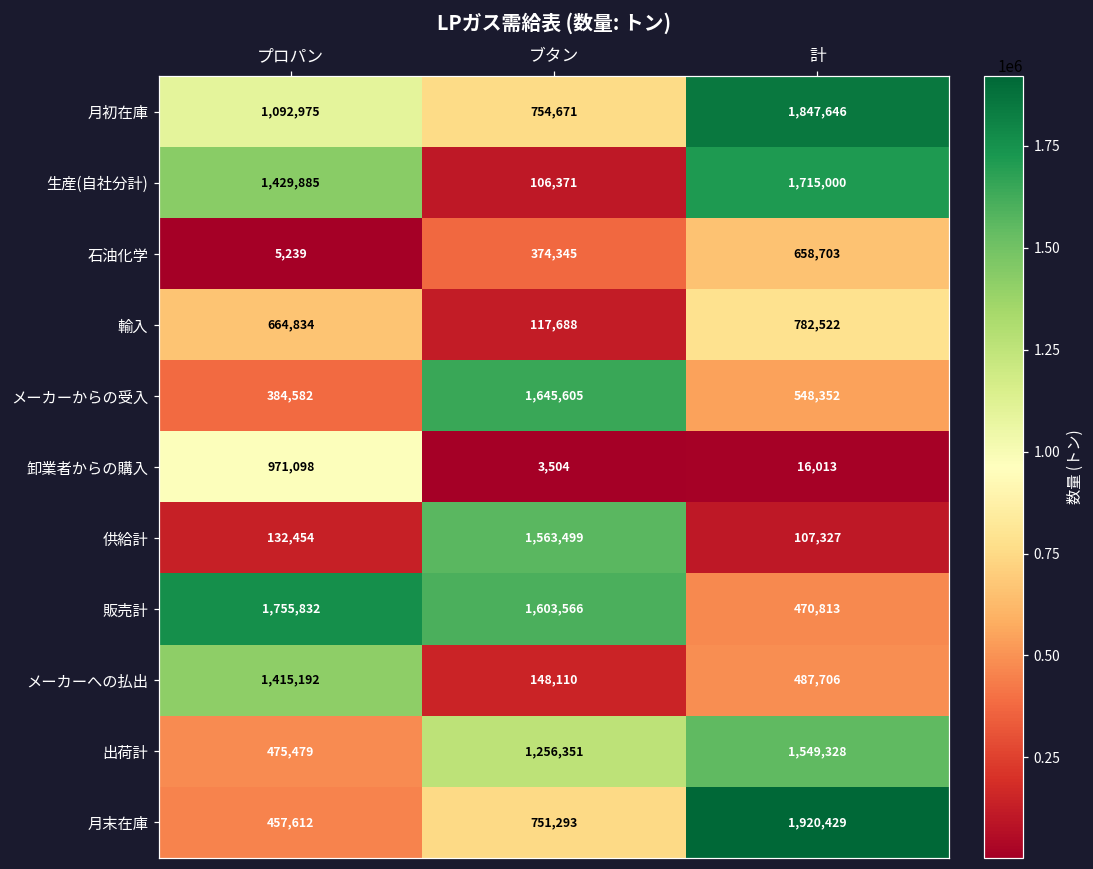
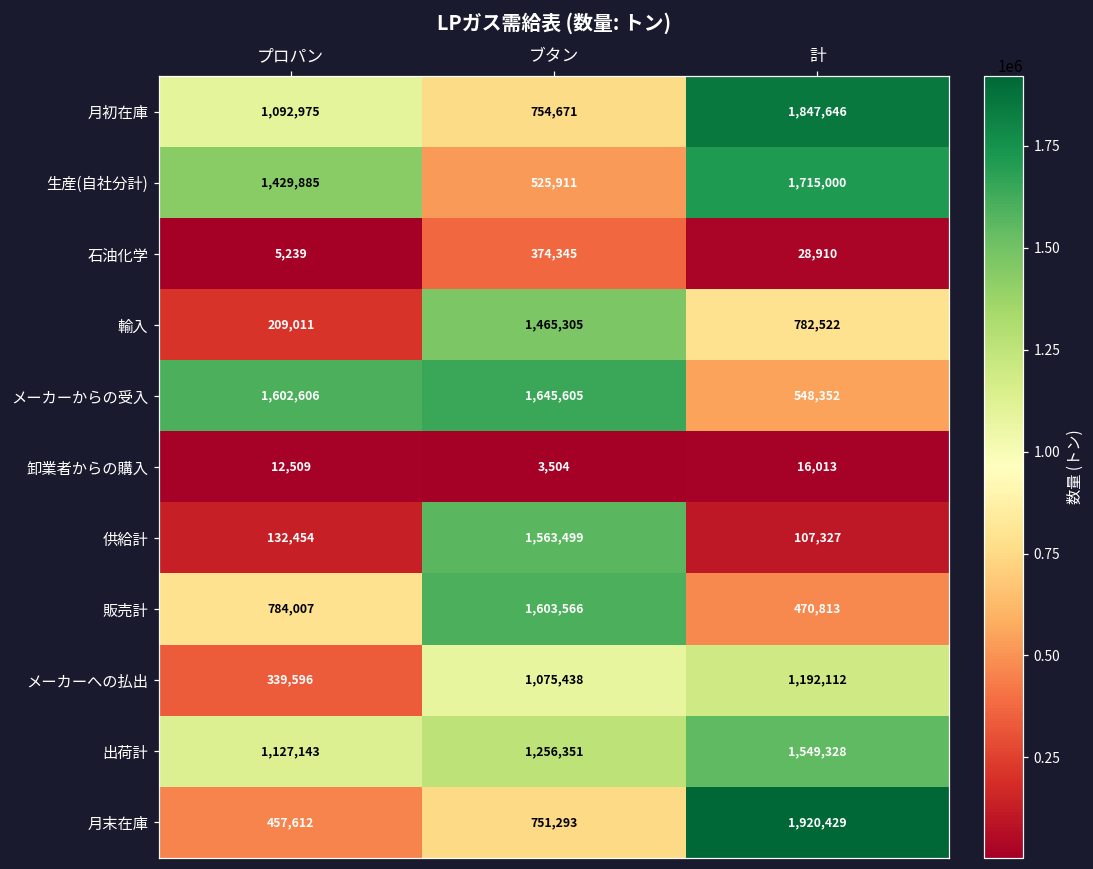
  {
    "月初在庫": {
      "プロパン": "1,092,975",
      "ブタン": "754,671",
      "計": "1,847,646"
    },
    "生産(自社分計)": {
      "プロパン": "1,429,885",
-     "ブタン": "106,371",
+     "ブタン": "525,911",
      "計": "1,715,000"
    },
    "石油化学": {
      "プロパン": "5,239",
      "ブタン": "374,345",
-     "計": "658,703"
+     "計": "28,910"
    },
    "輸入": {
-     "プロパン": "664,834",
-     "ブタン": "117,688",
+     "プロパン": "209,011",
+     "ブタン": "1,465,305",
      "計": "782,522"
    },
    "メーカーからの受入": {
-     "プロパン": "384,582",
+     "プロパン": "1,602,606",
      "ブタン": "1,645,605",
      "計": "548,352"
    },
    "卸業者からの購入": {
-     "プロパン": "971,098",
+     "プロパン": "12,509",
      "ブタン": "3,504",
      "計": "16,013"
    },
    "供給計": {
      "プロパン": "132,454",
      "ブタン": "1,563,499",
      "計": "107,327"
    },
    "販売計": {
-     "プロパン": "1,755,832",
+     "プロパン": "784,007",
      "ブタン": "1,603,566",
      "計": "470,813"
    },
    "メーカーへの払出": {
-     "プロパン": "1,415,192",
-     "ブタン": "148,110",
-     "計": "487,706"
+     "プロパン": "339,596",
+     "ブタン": "1,075,438",
+     "計": "1,192,112"
    },
    "出荷計": {
-     "プロパン": "475,479",
+     "プロパン": "1,127,143",
      "ブタン": "1,256,351",
      "計": "1,549,328"
    },
    "月末在庫": {
      "プロパン": "457,612",
      "ブタン": "751,293",
      "計": "1,920,429"
    }
  }
